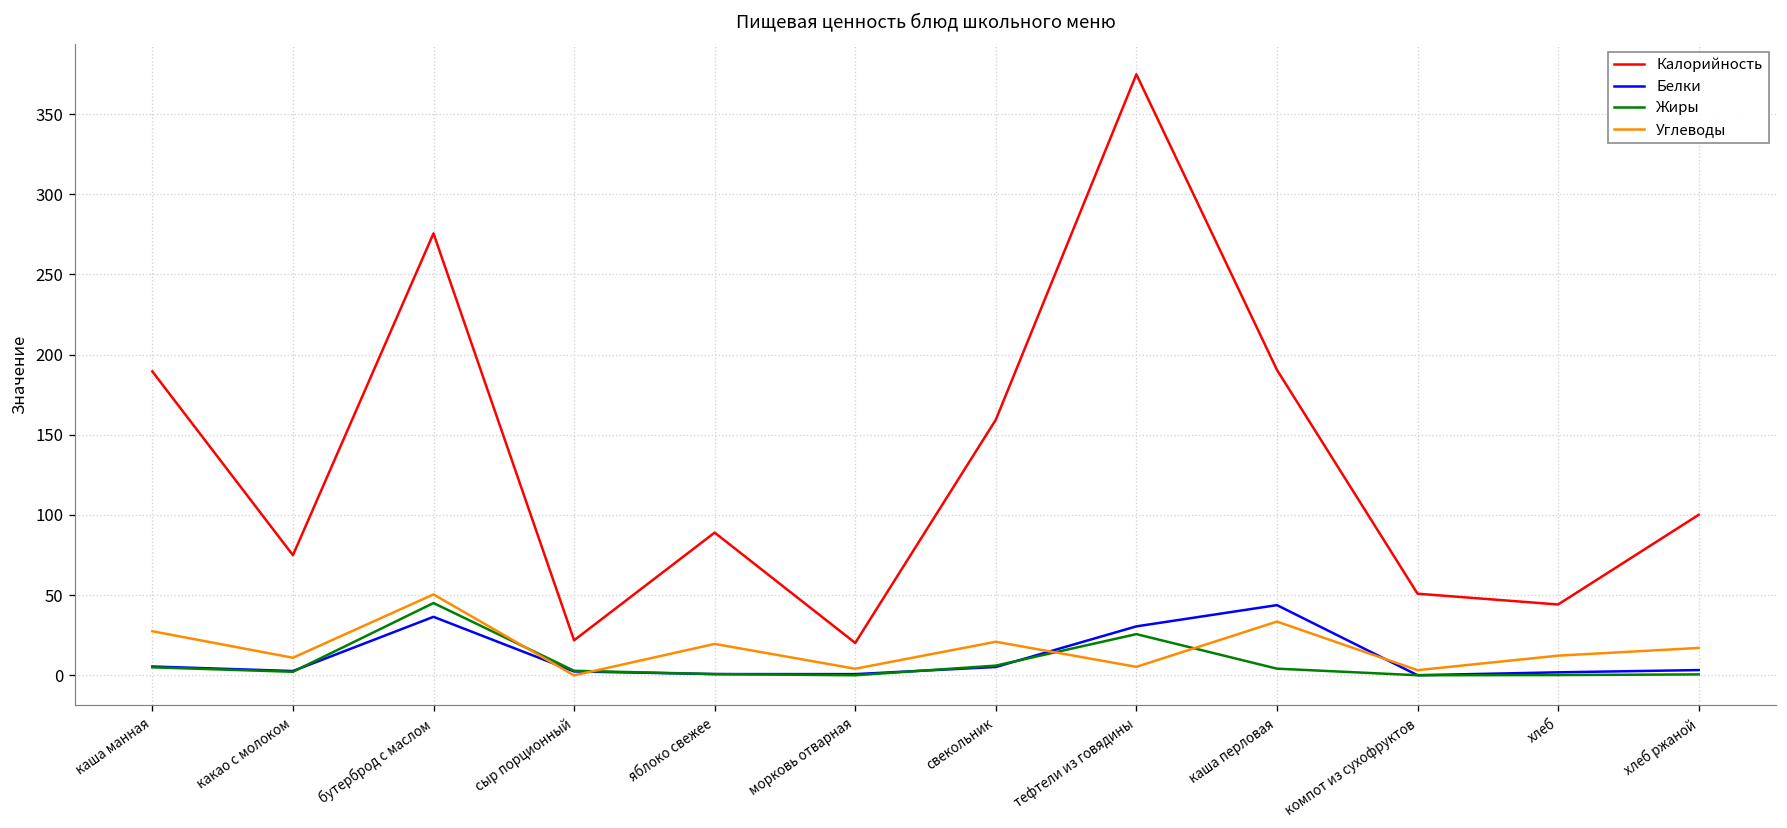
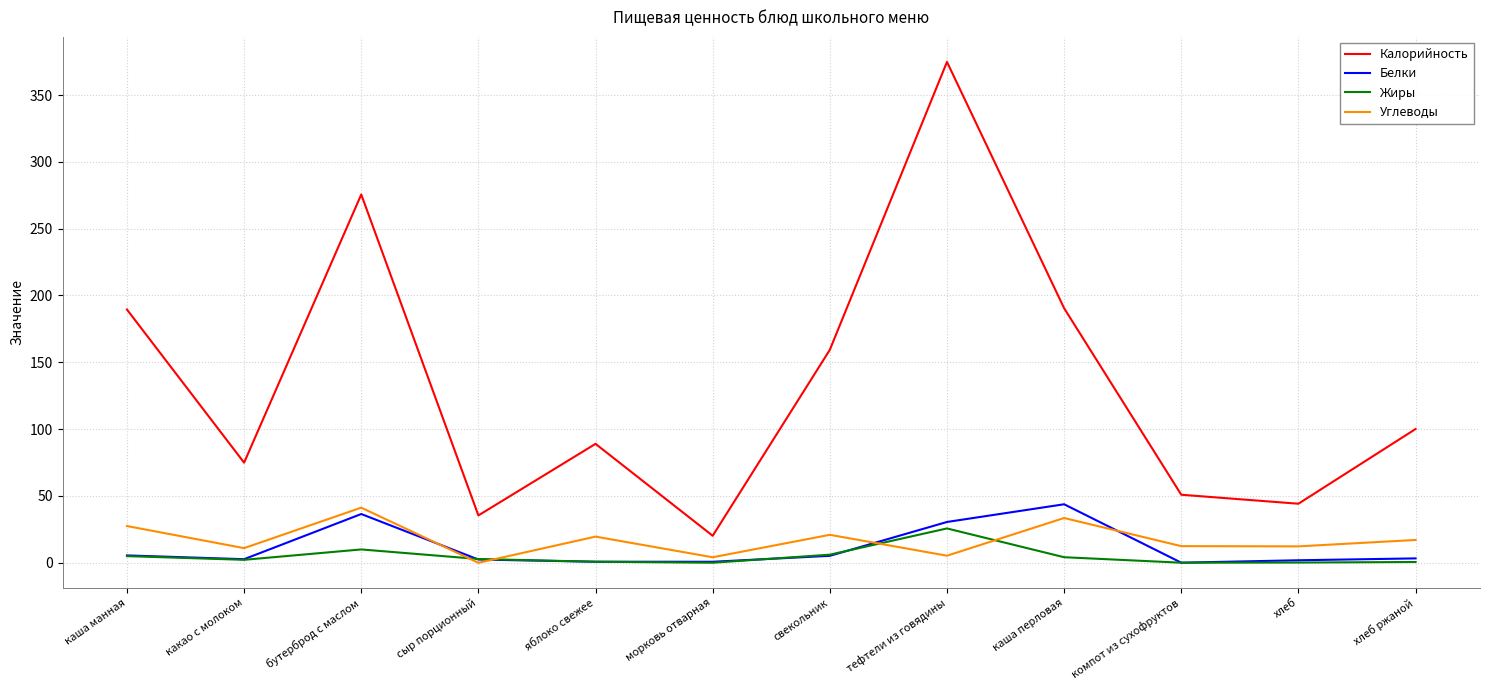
  {
    "Калорийность": {
      "каша манная": 190,
      "какао с молоком": 75,
      "бутерброд с маслом": 276,
-     "сыр порционный": 22,
+     "сыр порционный": 35,
      "яблоко свежее": 89,
      "морковь отварная": 20,
      "свекольник": 159,
      "тефтели из говядины": 375,
      "каша перловая": 190,
      "компот из сухофруктов": 51,
      "хлеб": 44,
      "хлеб ржаной": 100
    },
    "Белки": {
      "бутерброд с маслом": 37,
      "тефтели из говядины": 31,
      "каша перловая": 44,
      "хлеб ржаной": 3
    },
    "Жиры": {
-     "бутерброд с маслом": 45,
+     "бутерброд с маслом": 10,
      "тефтели из говядины": 26,
      "каша перловая": 4,
      "хлеб ржаной": 1
    },
    "Углеводы": {
      "каша манная": 28,
      "какао с молоком": 11,
-     "бутерброд с маслом": 50,
+     "бутерброд с маслом": 41,
      "сыр порционный": 0,
      "яблоко свежее": 20,
      "морковь отварная": 4,
      "свекольник": 21,
      "тефтели из говядины": 5,
      "каша перловая": 34,
-     "компот из сухофруктов": 3,
+     "компот из сухофруктов": 12,
      "хлеб": 12,
      "хлеб ржаной": 17
    }
  }
